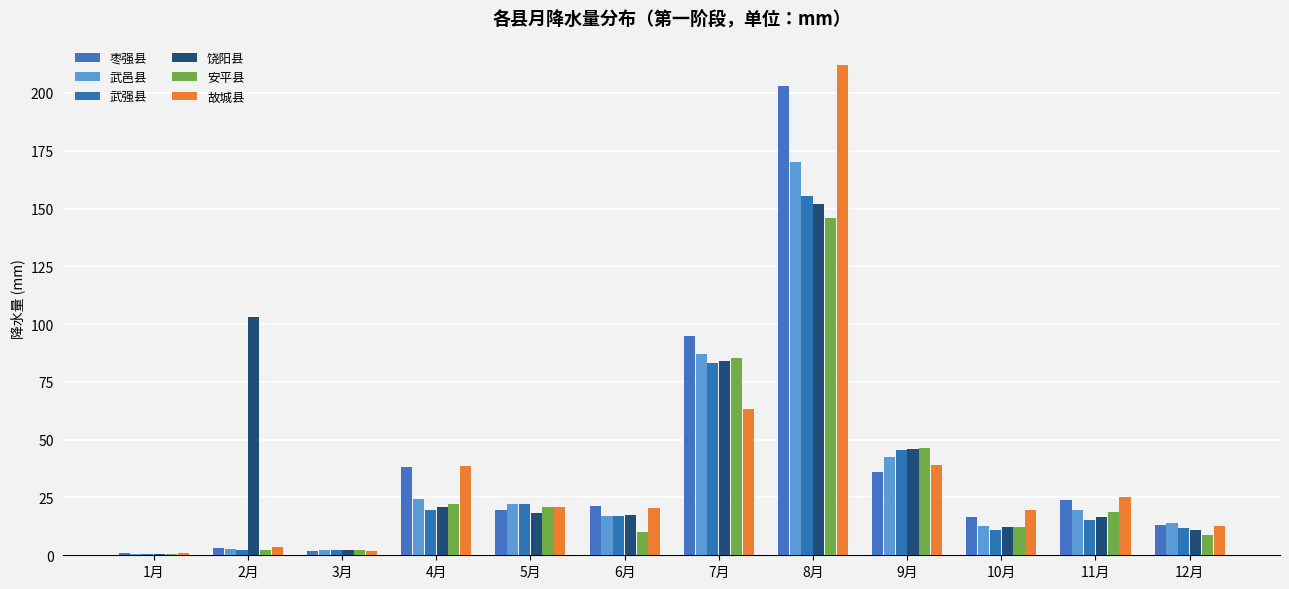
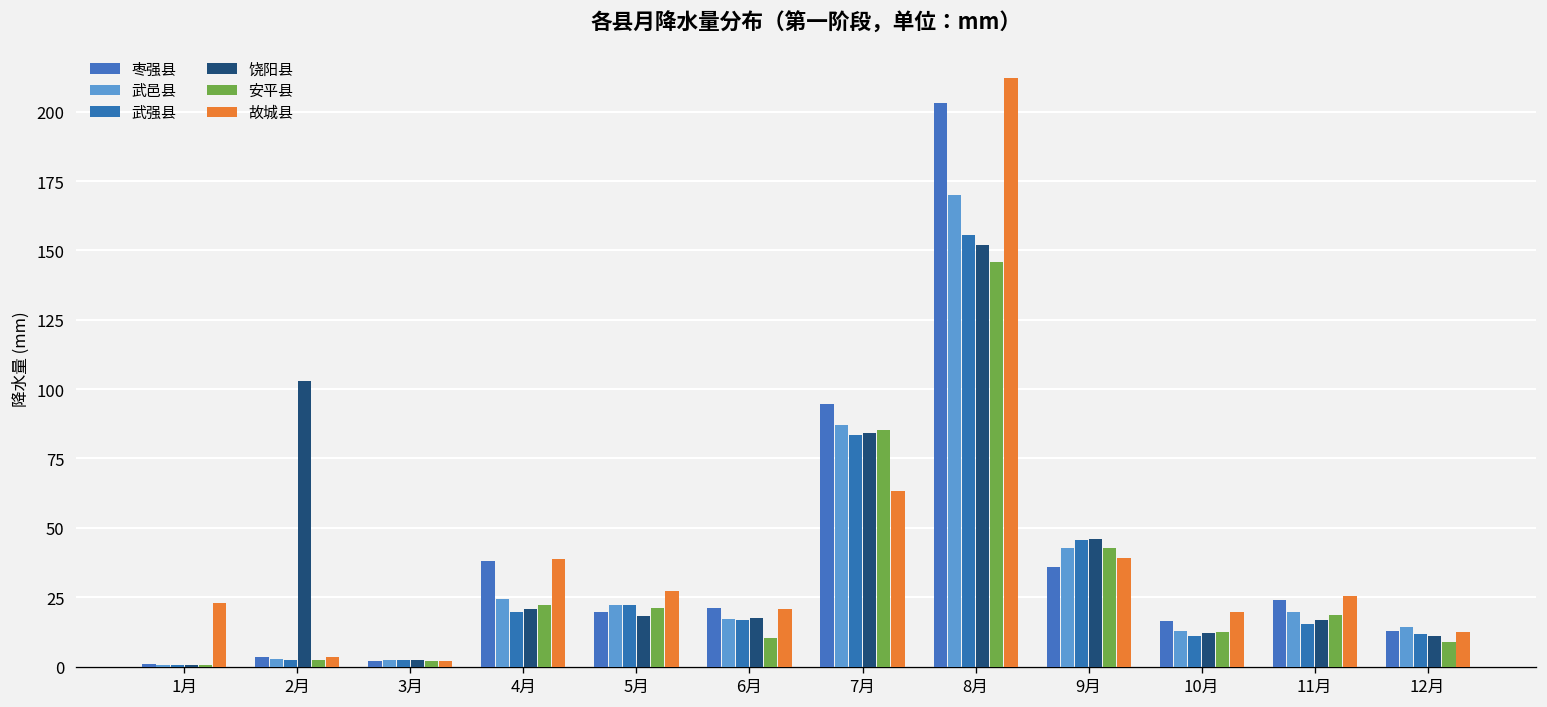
  {
    "饶阳县": {
      "2月": 103,
      "3月": 2,
      "4月": 21,
      "5月": 18,
      "6月": 18,
      "7月": 84,
      "8月": 152,
      "9月": 46,
      "10月": 12,
      "11月": 17,
      "12月": 11
    },
    "安平县": {
      "2月": 2,
      "3月": 2,
      "4月": 22,
      "5月": 21,
      "6月": 10,
      "7月": 85,
      "8月": 146,
-     "9月": 46,
+     "9月": 43,
      "10月": 12,
      "11月": 19,
      "12月": 9
    },
    "故城县": {
-     "1月": 1,
+     "1月": 23,
      "2月": 3,
      "3月": 2,
      "4月": 39,
-     "5月": 21,
+     "5月": 27,
      "6月": 21,
      "7月": 63,
      "8月": 212,
      "9月": 39,
      "10月": 20,
      "11月": 25,
      "12月": 13
    }
  }
